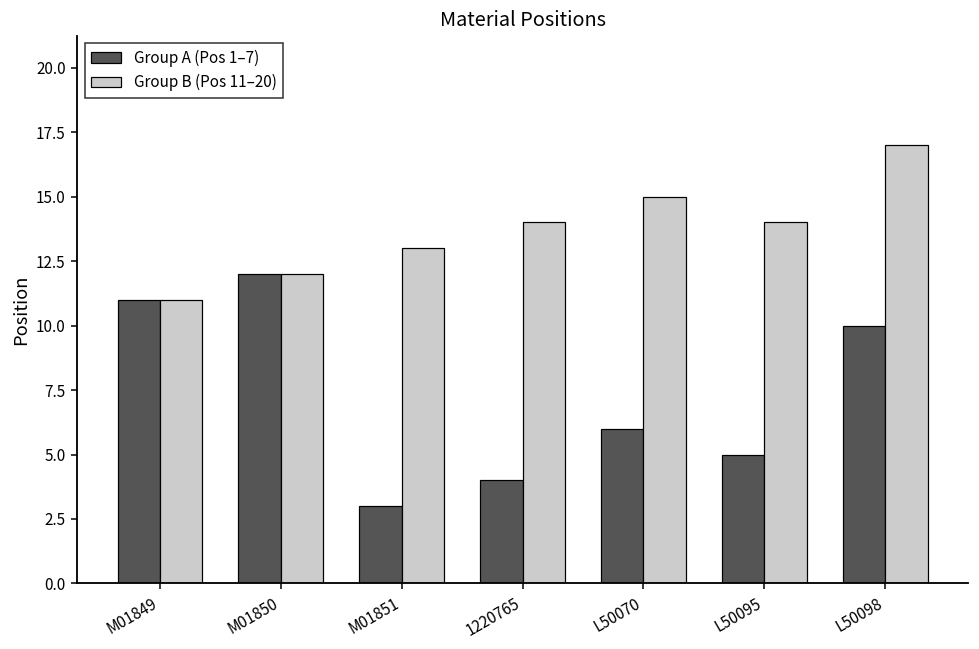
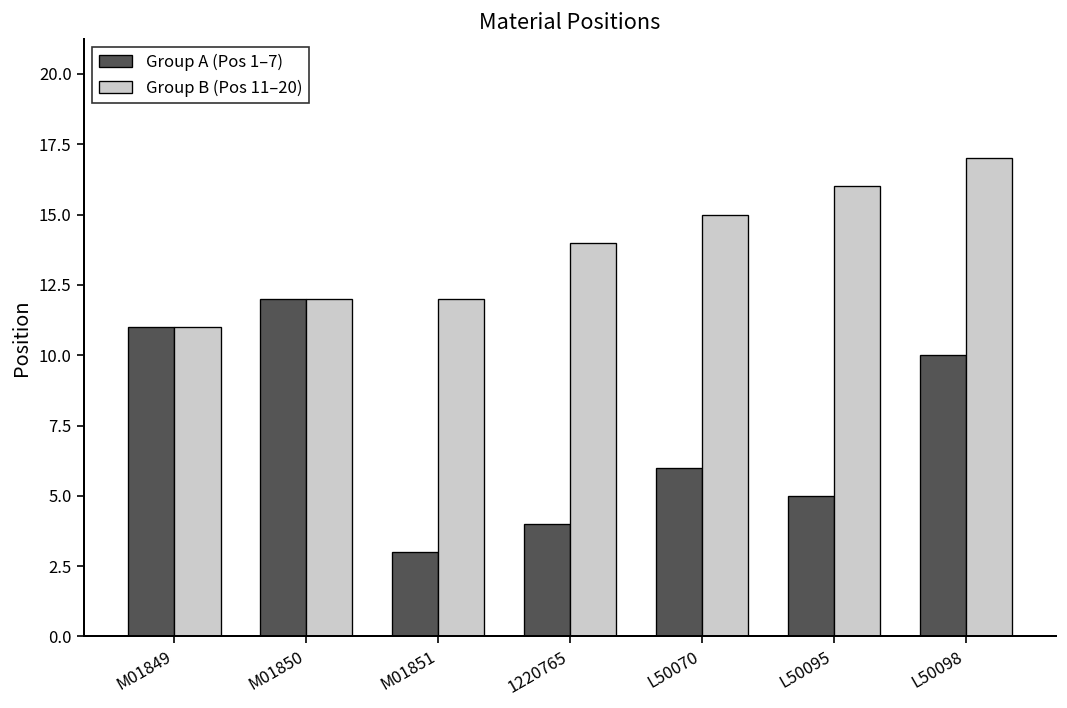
  {
    "Group A (Pos 1–7)": {
      "M01849": 11,
      "M01850": 12,
      "M01851": 3,
      "1220765": 4,
      "L50070": 6,
      "L50095": 5,
      "L50098": 10
    },
    "Group B (Pos 11–20)": {
      "M01849": 11,
      "M01850": 12,
-     "M01851": 13,
+     "M01851": 12,
      "1220765": 14,
      "L50070": 15,
-     "L50095": 14,
+     "L50095": 16,
      "L50098": 17
    }
  }
